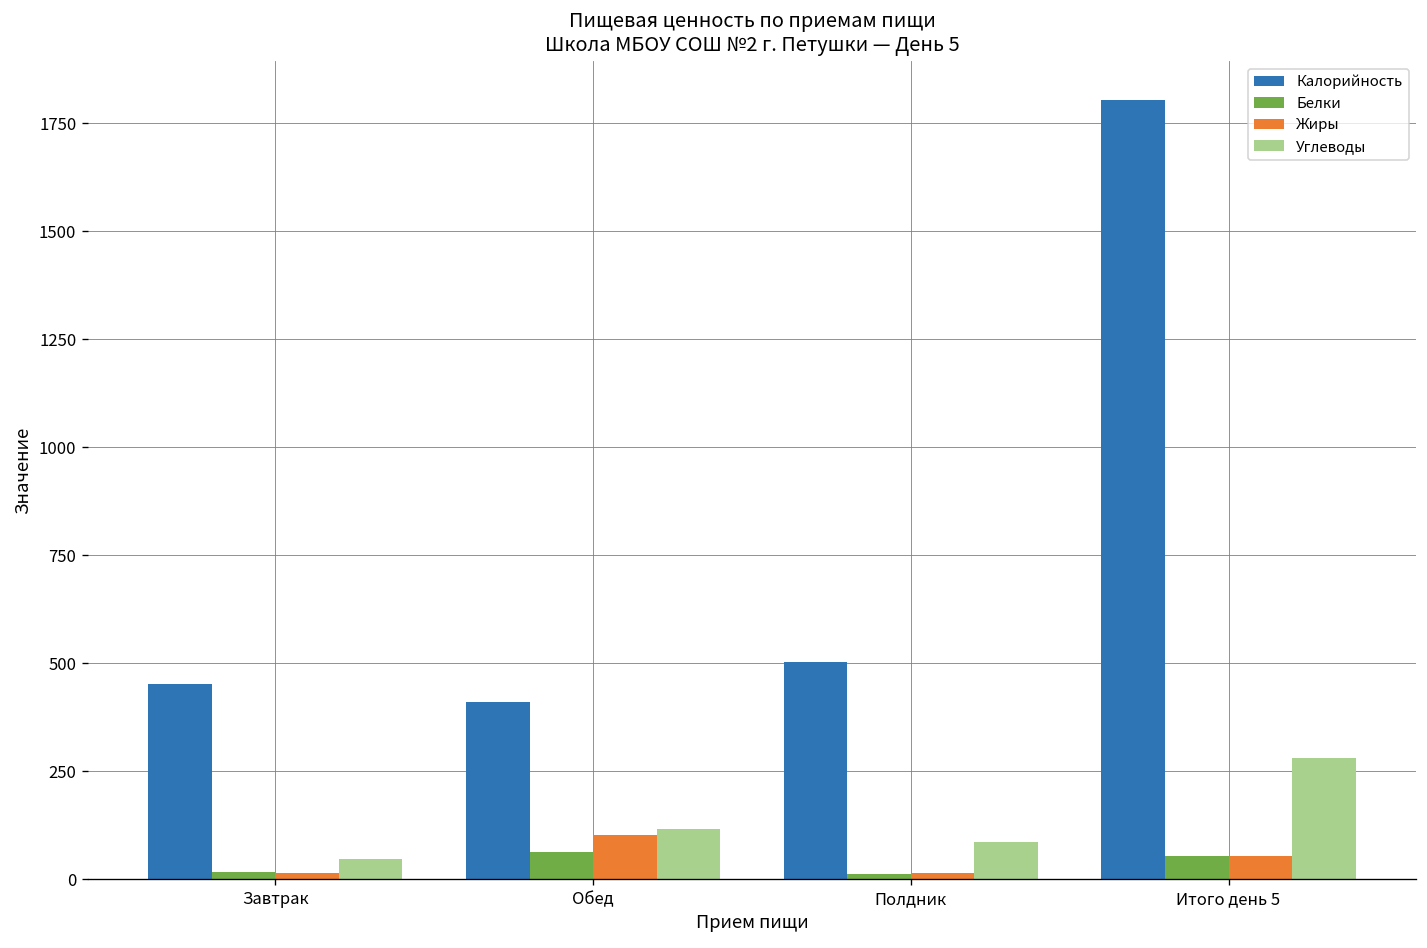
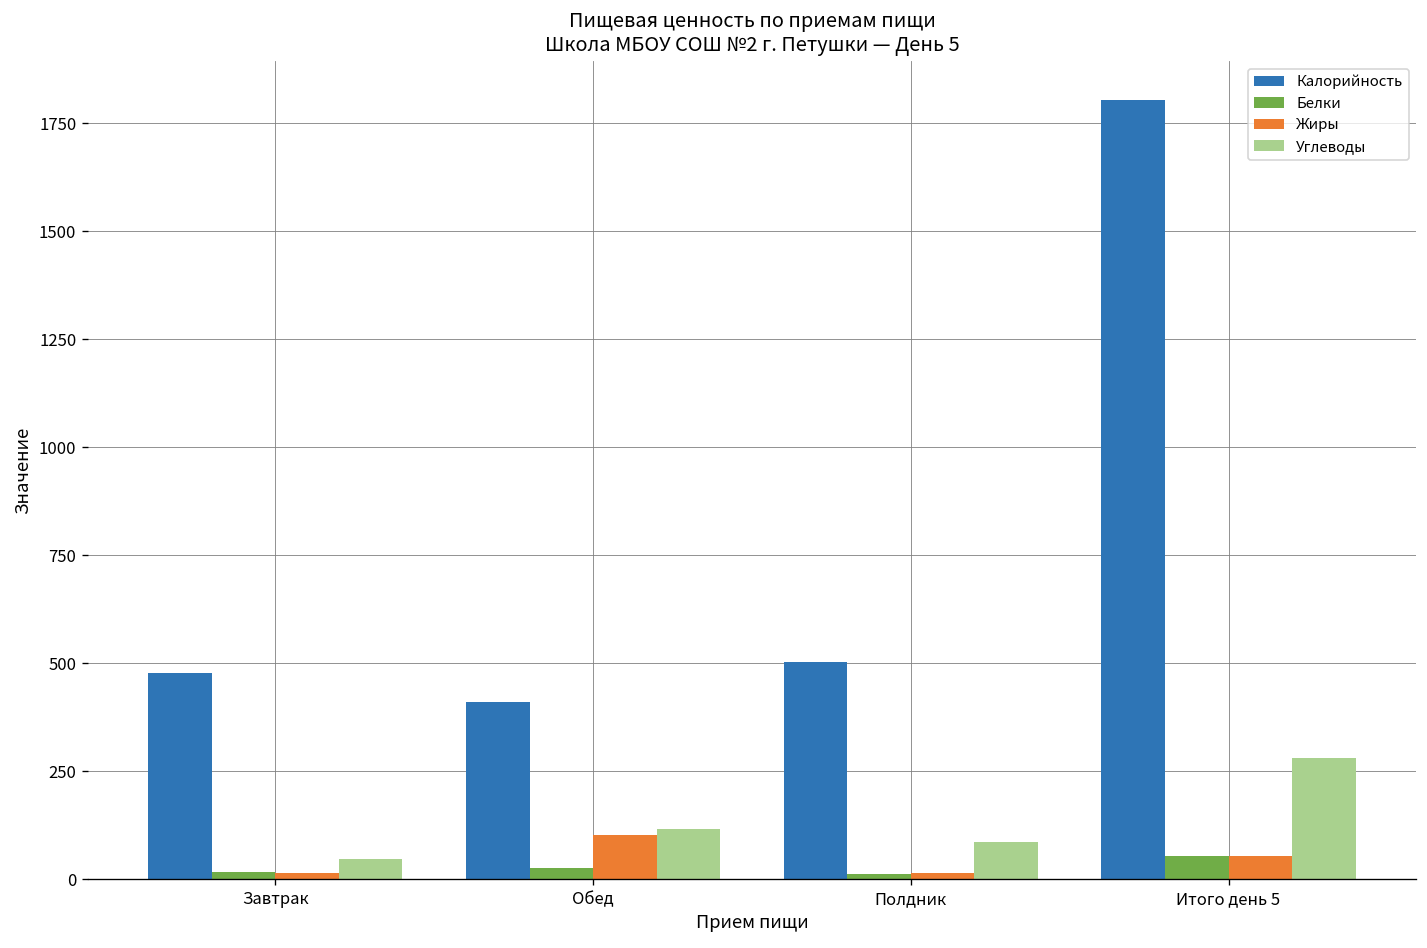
  {
    "Калорийность": {
-     "Завтрак": 450,
+     "Завтрак": 480,
      "Обед": 410,
      "Полдник": 500,
      "Итого день 5": 1800
    },
    "Белки": {
      "Завтрак": 20,
-     "Обед": 60,
+     "Обед": 30,
      "Полдник": 10,
      "Итого день 5": 50
    },
    "Жиры": {
      "Завтрак": 10,
      "Обед": 100,
      "Полдник": 20,
      "Итого день 5": 50
    },
    "Углеводы": {
      "Завтрак": 50,
      "Обед": 120,
      "Полдник": 80,
      "Итого день 5": 280
    }
  }
